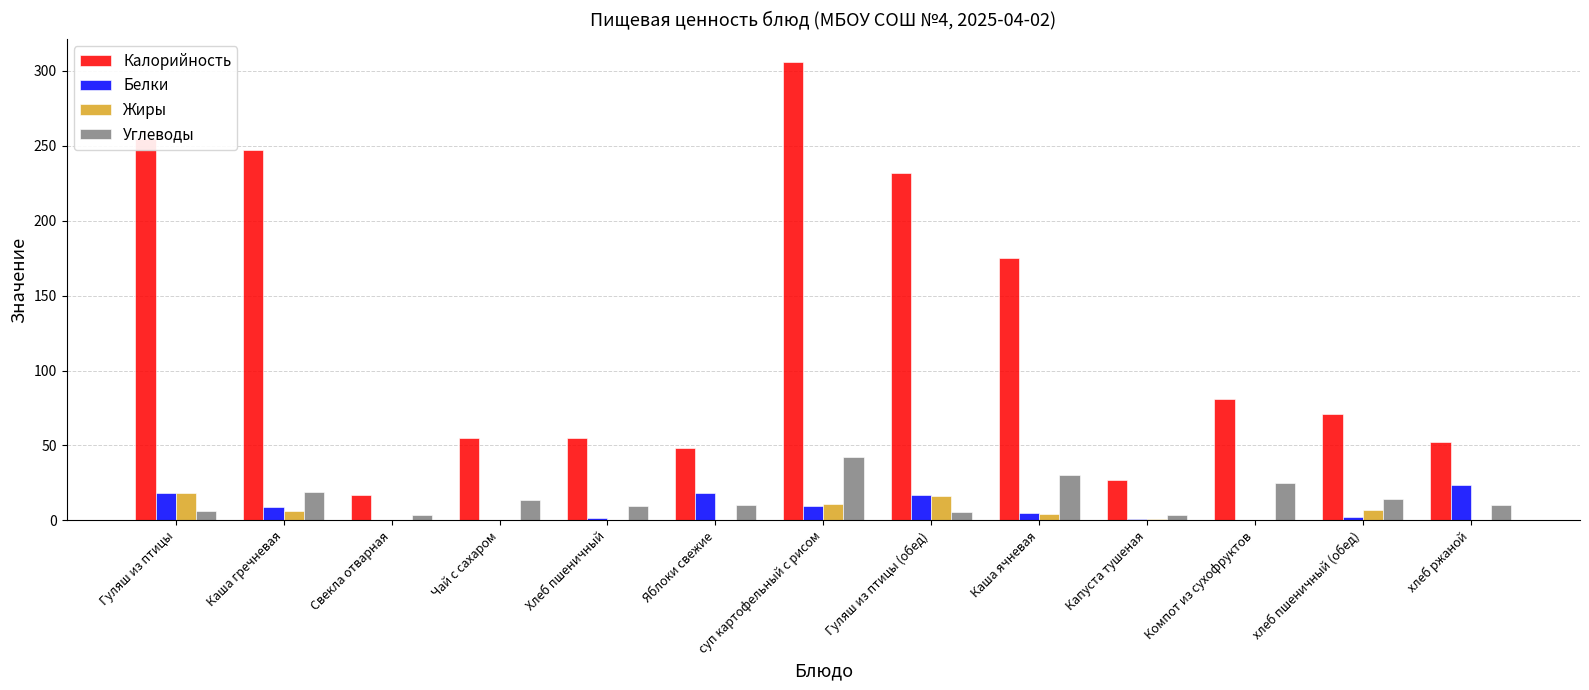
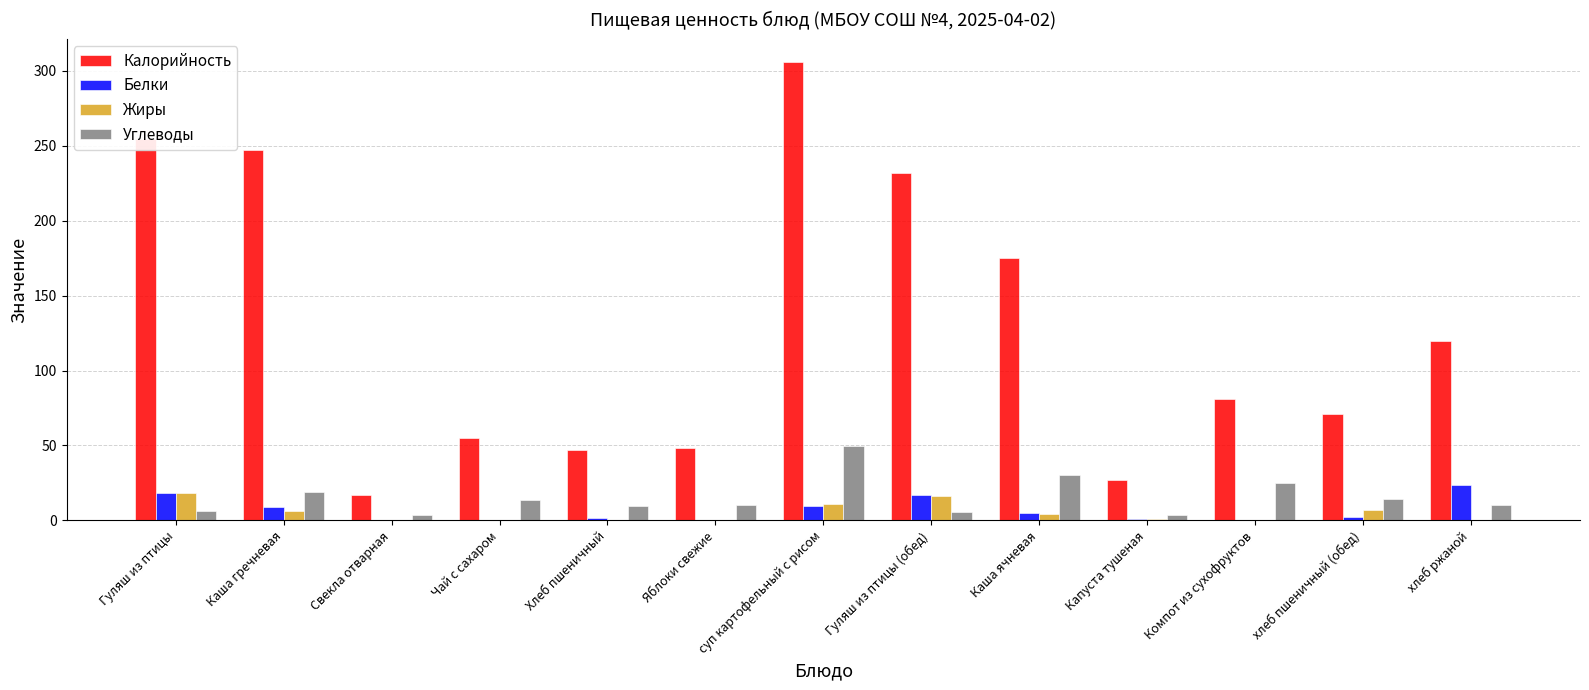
  {
    "Калорийность": {
      "Каша гречневая": 247,
      "Свекла отварная": 17,
      "Чай с сахаром": 55,
-     "Хлеб пшеничный": 55,
+     "Хлеб пшеничный": 47,
      "Яблоки свежие": 48,
      "суп картофельный с рисом": 306,
      "Гуляш из птицы (обед)": 232,
      "Каша ячневая": 175,
      "Капуста тушеная": 27,
      "Компот из сухофруктов": 81,
      "хлеб пшеничный (обед)": 71,
-     "хлеб ржаной": 52
+     "хлеб ржаной": 120
    },
    "Белки": {
      "Гуляш из птицы": 19,
      "Каша гречневая": 9,
-     "Яблоки свежие": 18,
+     "Яблоки свежие": 0,
      "суп картофельный с рисом": 10,
      "Гуляш из птицы (обед)": 17,
      "Каша ячневая": 5,
      "хлеб пшеничный (обед)": 2,
      "хлеб ржаной": 24
    },
    "Жиры": {
      "Гуляш из птицы": 18,
      "Каша гречневая": 6,
      "Свекла отварная": 0,
      "Чай с сахаром": 0,
      "суп картофельный с рисом": 11,
      "Гуляш из птицы (обед)": 16,
      "Каша ячневая": 4,
      "хлеб пшеничный (обед)": 7
    },
    "Углеводы": {
      "Гуляш из птицы": 6,
      "Каша гречневая": 19,
      "Свекла отварная": 4,
      "Чай с сахаром": 14,
      "Хлеб пшеничный": 10,
      "Яблоки свежие": 10,
-     "суп картофельный с рисом": 43,
+     "суп картофельный с рисом": 50,
      "Гуляш из птицы (обед)": 6,
      "Каша ячневая": 30,
      "Капуста тушеная": 4,
      "Компот из сухофруктов": 25,
      "хлеб пшеничный (обед)": 14,
      "хлеб ржаной": 10
    }
  }
